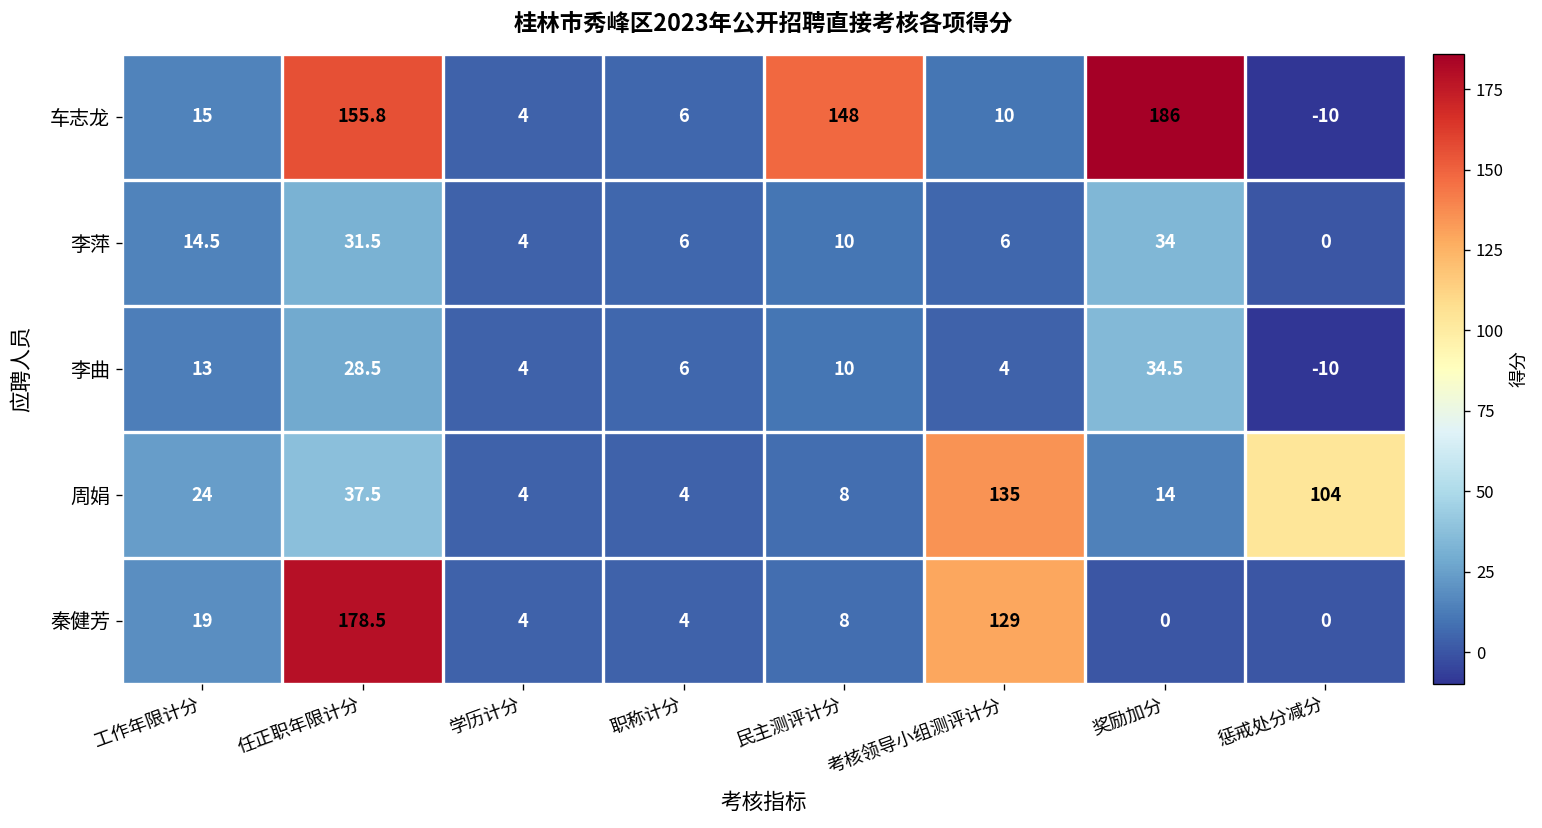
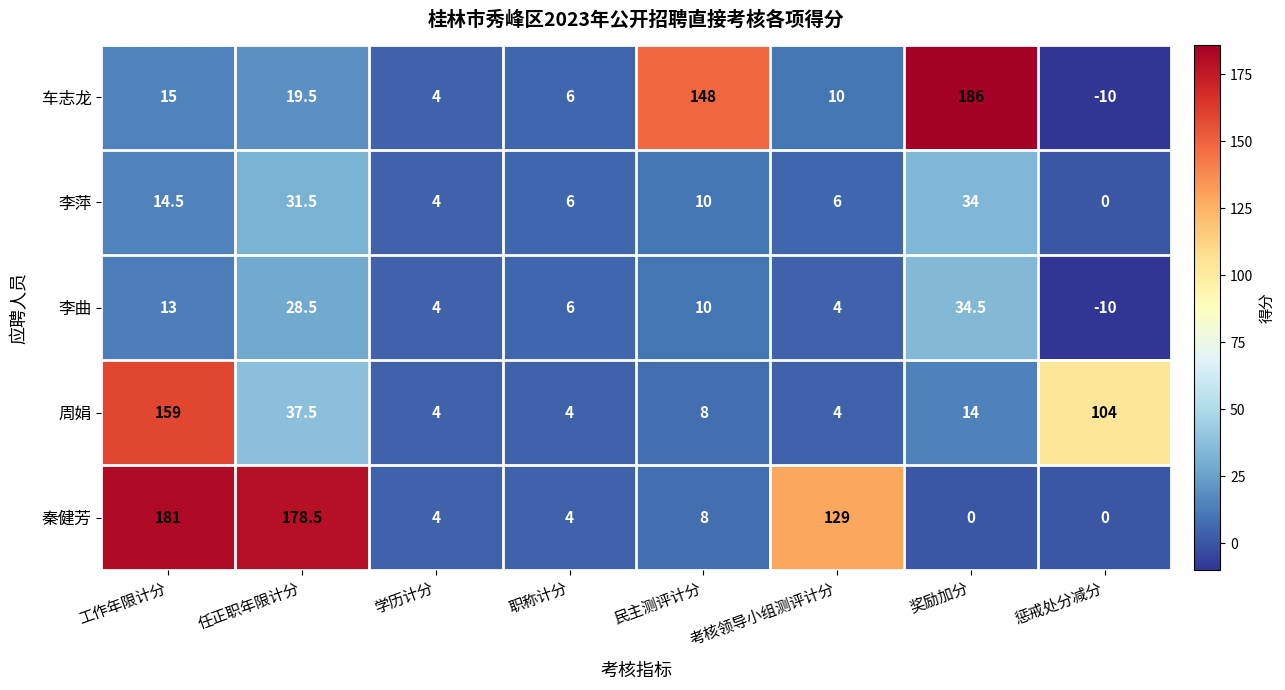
  {
    "车志龙": {
      "工作年限计分": 15,
-     "任正职年限计分": 155.8,
+     "任正职年限计分": 19.5,
      "学历计分": 4,
      "职称计分": 6,
      "民主测评计分": 148,
      "考核领导小组测评计分": 10,
      "奖励加分": 186,
      "惩戒处分减分": -10
    },
    "李萍": {
      "工作年限计分": 14.5,
      "任正职年限计分": 31.5,
      "学历计分": 4,
      "职称计分": 6,
      "民主测评计分": 10,
      "考核领导小组测评计分": 6,
      "奖励加分": 34,
      "惩戒处分减分": 0
    },
    "李曲": {
      "工作年限计分": 13,
      "任正职年限计分": 28.5,
      "学历计分": 4,
      "职称计分": 6,
      "民主测评计分": 10,
      "考核领导小组测评计分": 4,
      "奖励加分": 34.5,
      "惩戒处分减分": -10
    },
    "周娟": {
-     "工作年限计分": 24,
+     "工作年限计分": 159,
      "任正职年限计分": 37.5,
      "学历计分": 4,
      "职称计分": 4,
      "民主测评计分": 8,
-     "考核领导小组测评计分": 135,
+     "考核领导小组测评计分": 4,
      "奖励加分": 14,
      "惩戒处分减分": 104
    },
    "秦健芳": {
-     "工作年限计分": 19,
+     "工作年限计分": 181,
      "任正职年限计分": 178.5,
      "学历计分": 4,
      "职称计分": 4,
      "民主测评计分": 8,
      "考核领导小组测评计分": 129,
      "奖励加分": 0,
      "惩戒处分减分": 0
    }
  }
